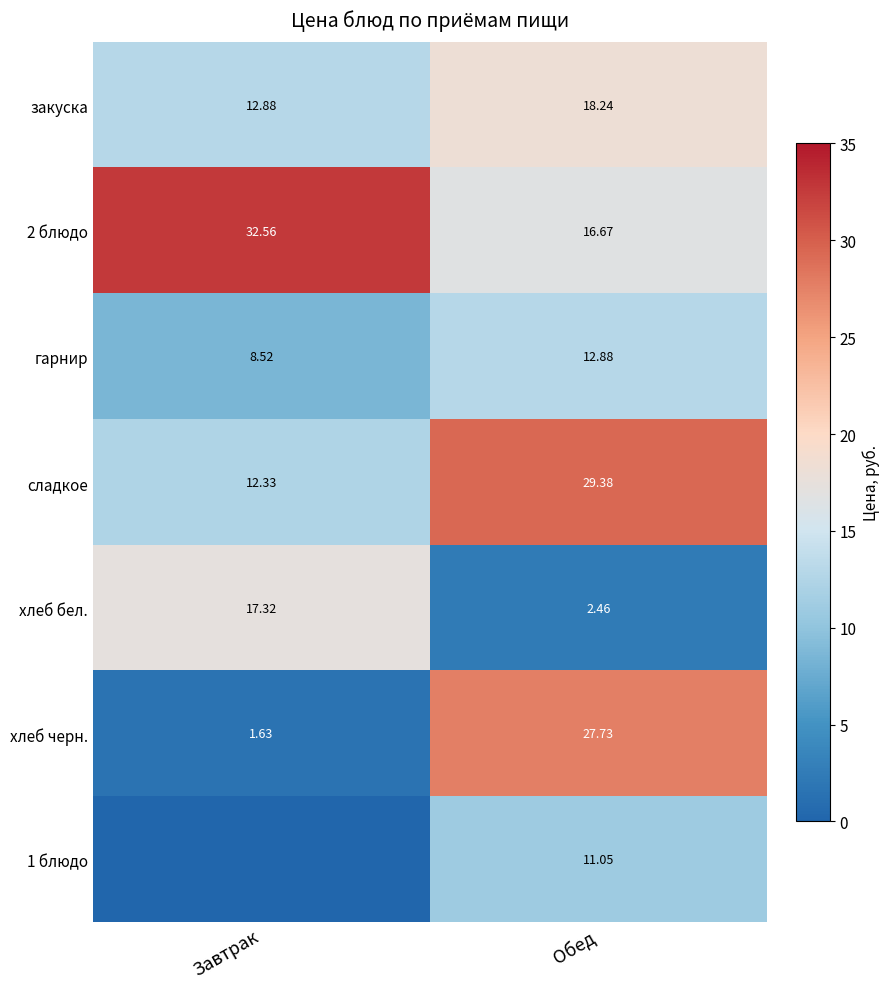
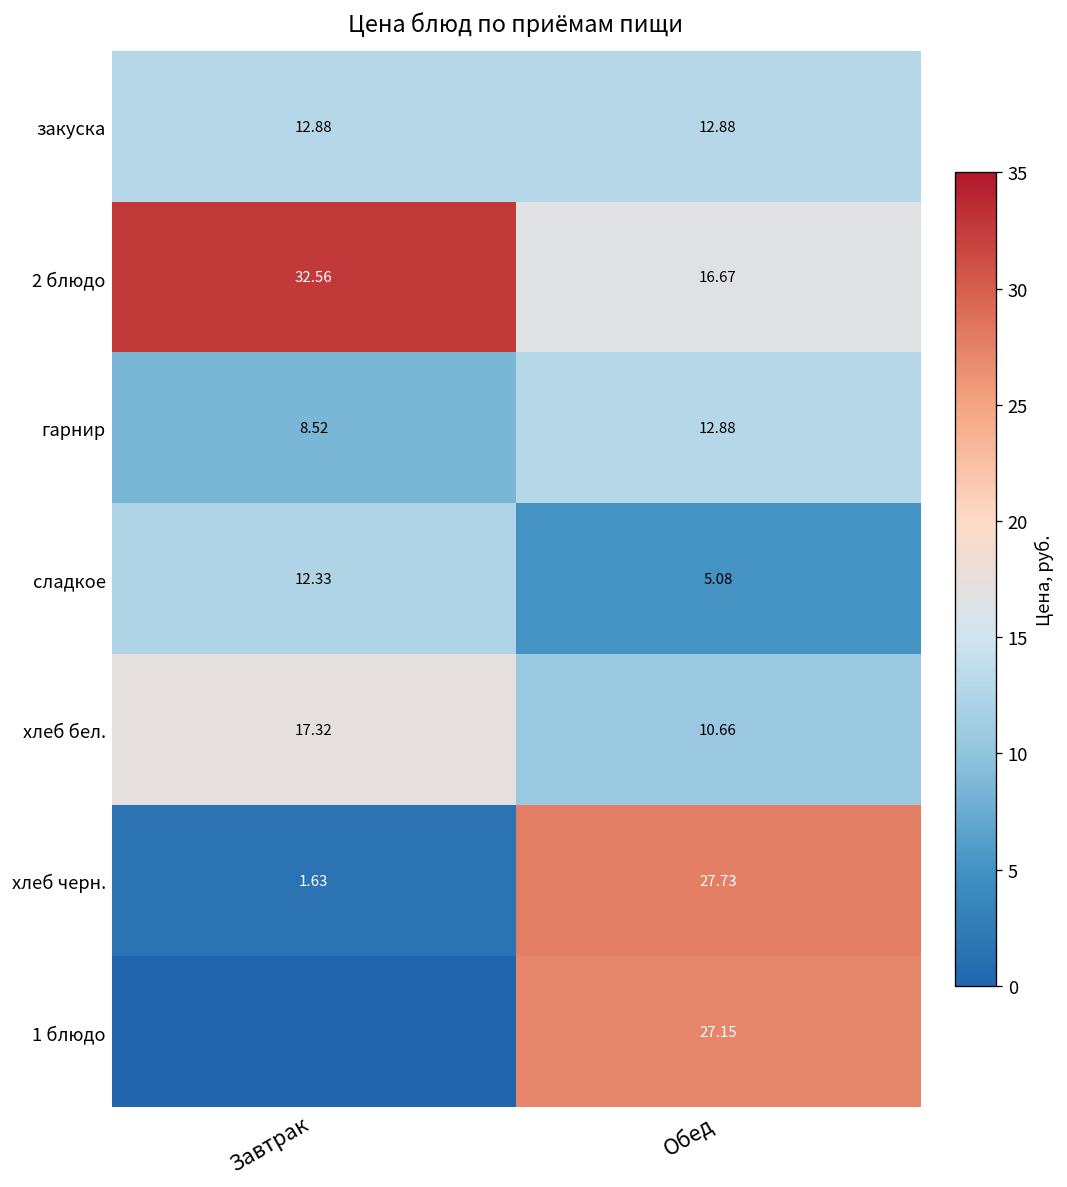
  {
    "закуска": {
      "Завтрак": 12.88,
-     "Обед": 18.24
+     "Обед": 12.88
    },
    "2 блюдо": {
      "Завтрак": 32.56,
      "Обед": 16.67
    },
    "гарнир": {
      "Завтрак": 8.52,
      "Обед": 12.88
    },
    "сладкое": {
      "Завтрак": 12.33,
-     "Обед": 29.38
+     "Обед": 5.08
    },
    "хлеб бел.": {
      "Завтрак": 17.32,
-     "Обед": 2.46
+     "Обед": 10.66
    },
    "хлеб черн.": {
      "Завтрак": 1.63,
      "Обед": 27.73
    },
    "1 блюдо": {
-     "Обед": 11.05
+     "Обед": 27.15
    }
  }
